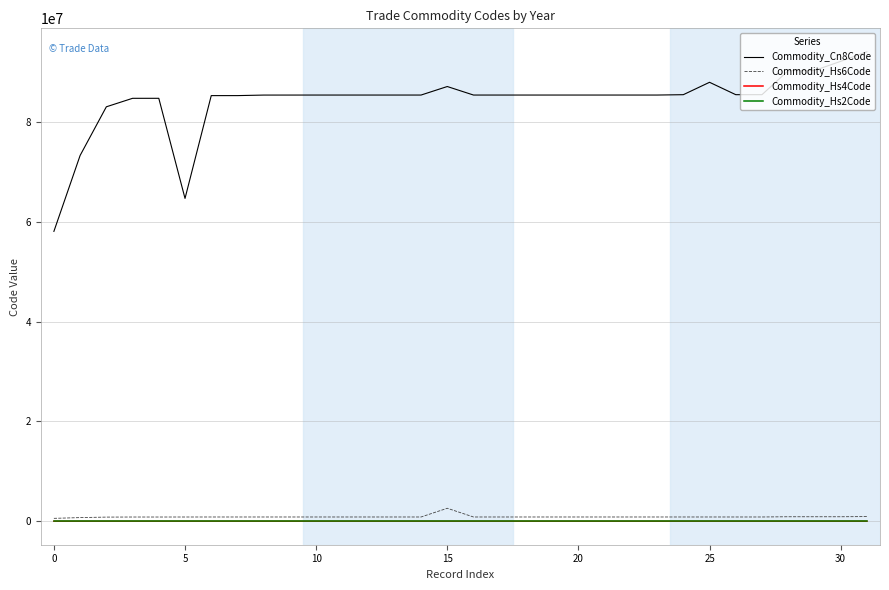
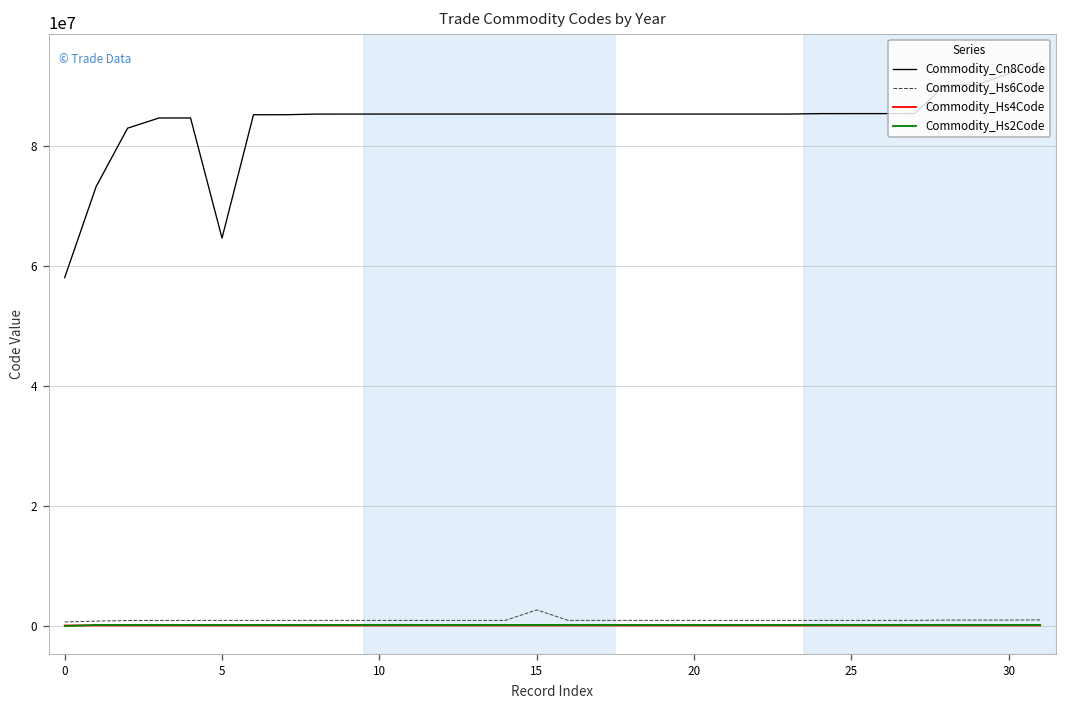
  {
    "Commodity_Cn8Code": {
      "0": 58000000,
      "5": 65000000,
      "10": 85000000,
-     "15": 87000000,
+     "15": 85000000,
      "20": 85000000,
-     "25": 88000000
+     "25": 85000000
    },
    "Commodity_Hs6Code": {
      "0": 1000000,
      "5": 1000000,
      "10": 1000000,
      "15": 3000000,
      "20": 1000000,
      "25": 1000000,
      "30": 1000000
    },
    "Commodity_Hs2Code": {
      "0": 0,
      "5": 0,
      "10": 0,
      "15": 0,
      "20": 0,
      "25": 0,
      "30": 0
    }
  }
